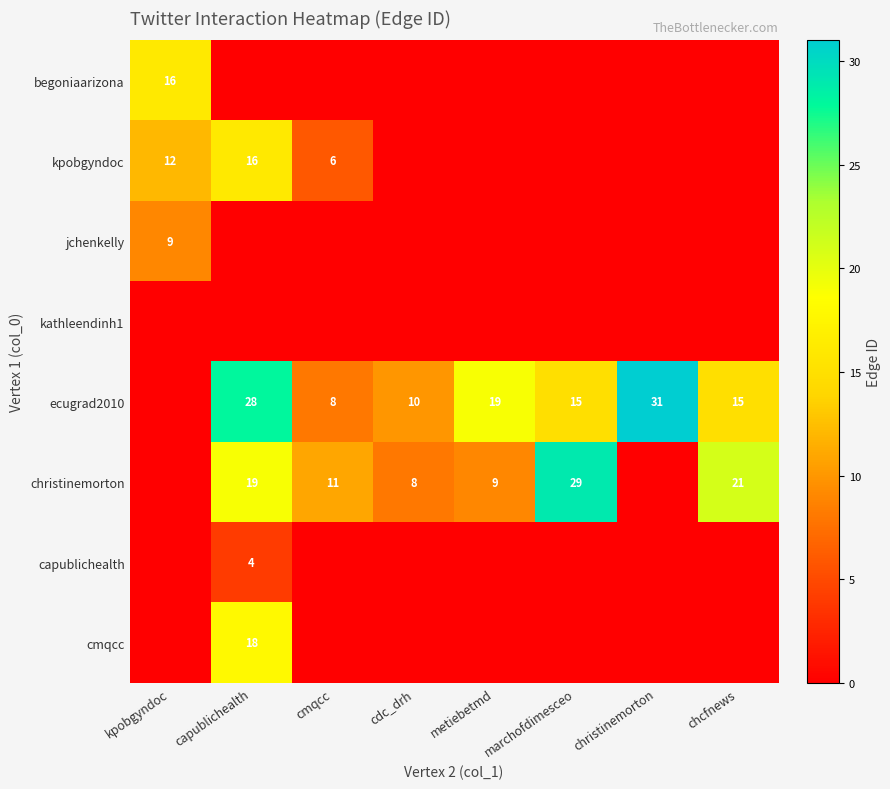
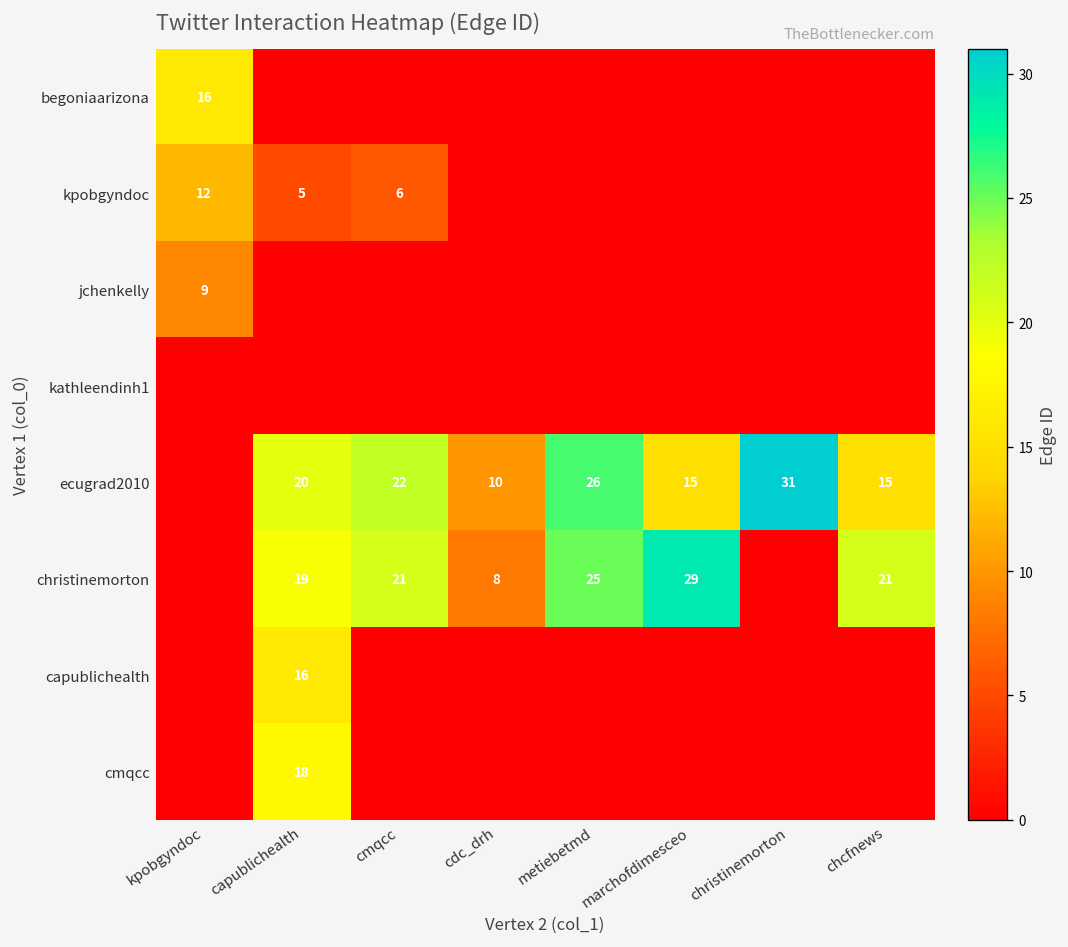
  {
    "begoniaarizona": {
      "kpobgyndoc": 16
    },
    "kpobgyndoc": {
      "kpobgyndoc": 12,
-     "capublichealth": 16,
+     "capublichealth": 5,
      "cmqcc": 6
    },
    "jchenkelly": {
      "kpobgyndoc": 9
    },
    "ecugrad2010": {
-     "capublichealth": 28,
-     "cmqcc": 8,
+     "capublichealth": 20,
+     "cmqcc": 22,
      "cdc_drh": 10,
-     "metiebetmd": 19,
+     "metiebetmd": 26,
      "marchofdimesceo": 15,
      "christinemorton": 31,
      "chcfnews": 15
    },
    "christinemorton": {
      "capublichealth": 19,
-     "cmqcc": 11,
+     "cmqcc": 21,
      "cdc_drh": 8,
-     "metiebetmd": 9,
+     "metiebetmd": 25,
      "marchofdimesceo": 29,
      "chcfnews": 21
    },
    "capublichealth": {
-     "capublichealth": 4
+     "capublichealth": 16
    },
    "cmqcc": {
      "capublichealth": 18
    }
  }
